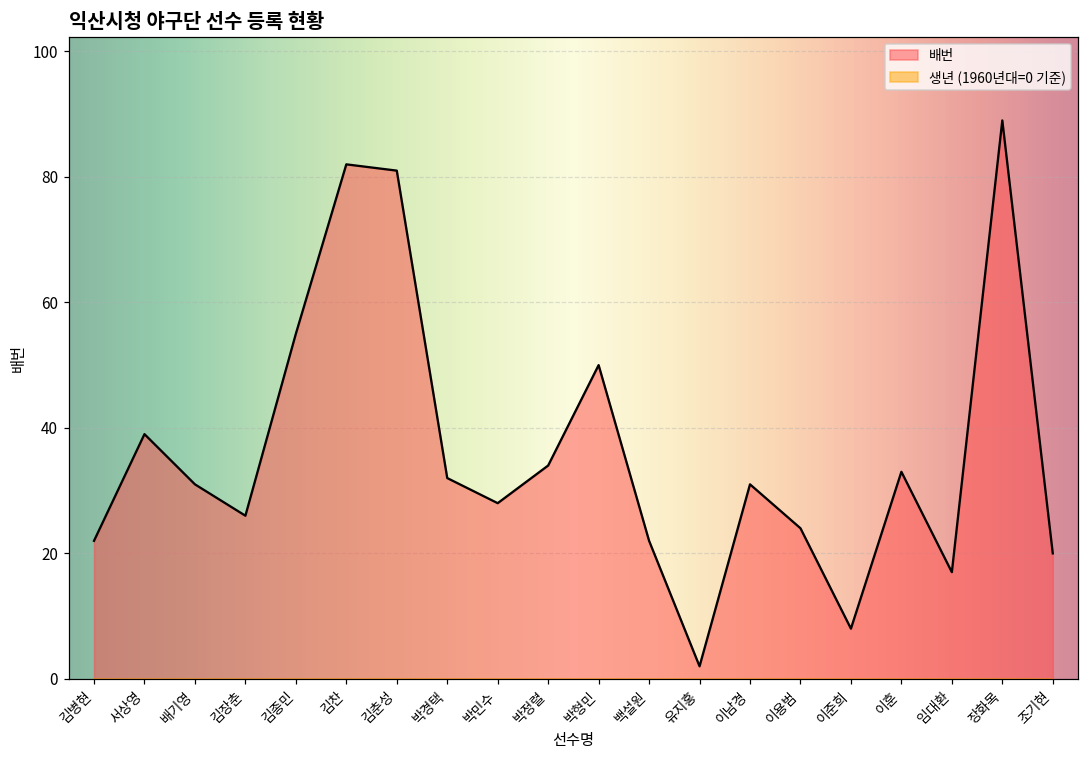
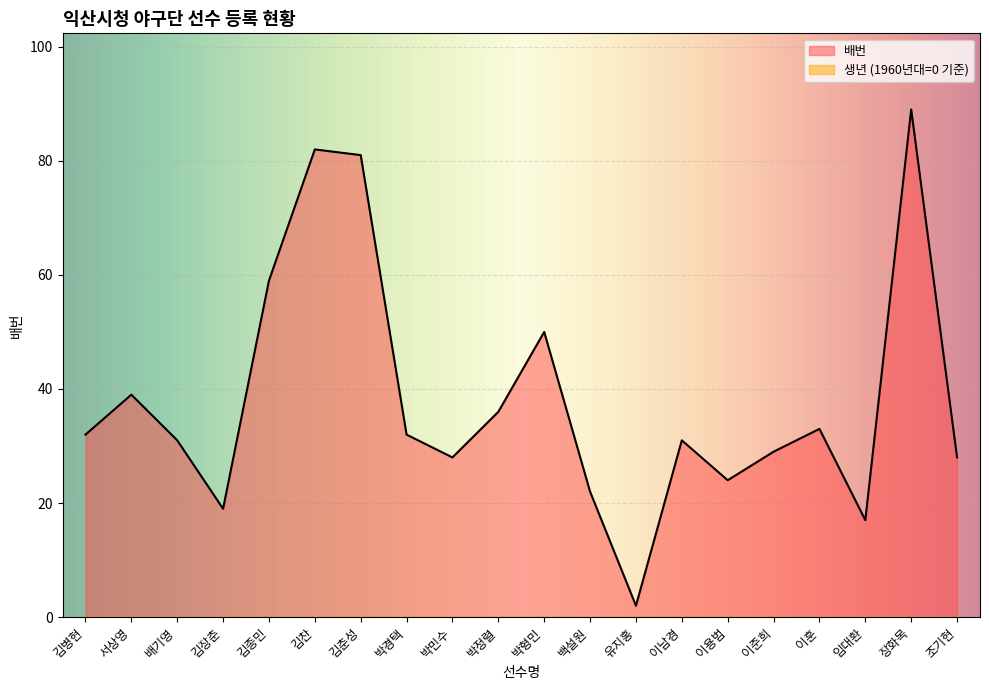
  {
    "배번": {
-     "김병현": 22,
+     "김병현": 32,
      "서상영": 39,
      "배기영": 31,
-     "김장춘": 26,
-     "김종민": 55,
+     "김장춘": 19,
+     "김종민": 59,
      "김찬": 82,
      "김춘성": 81,
      "박경택": 32,
      "박민수": 28,
-     "박정렬": 34,
+     "박정렬": 36,
      "박형민": 50,
      "백설원": 22,
      "유지홍": 2,
      "이남경": 31,
      "이용범": 24,
-     "이준희": 8,
+     "이준희": 29,
      "이훈": 33,
      "임대환": 17,
      "장화목": 89,
-     "조기현": 20
+     "조기현": 28
    }
  }
